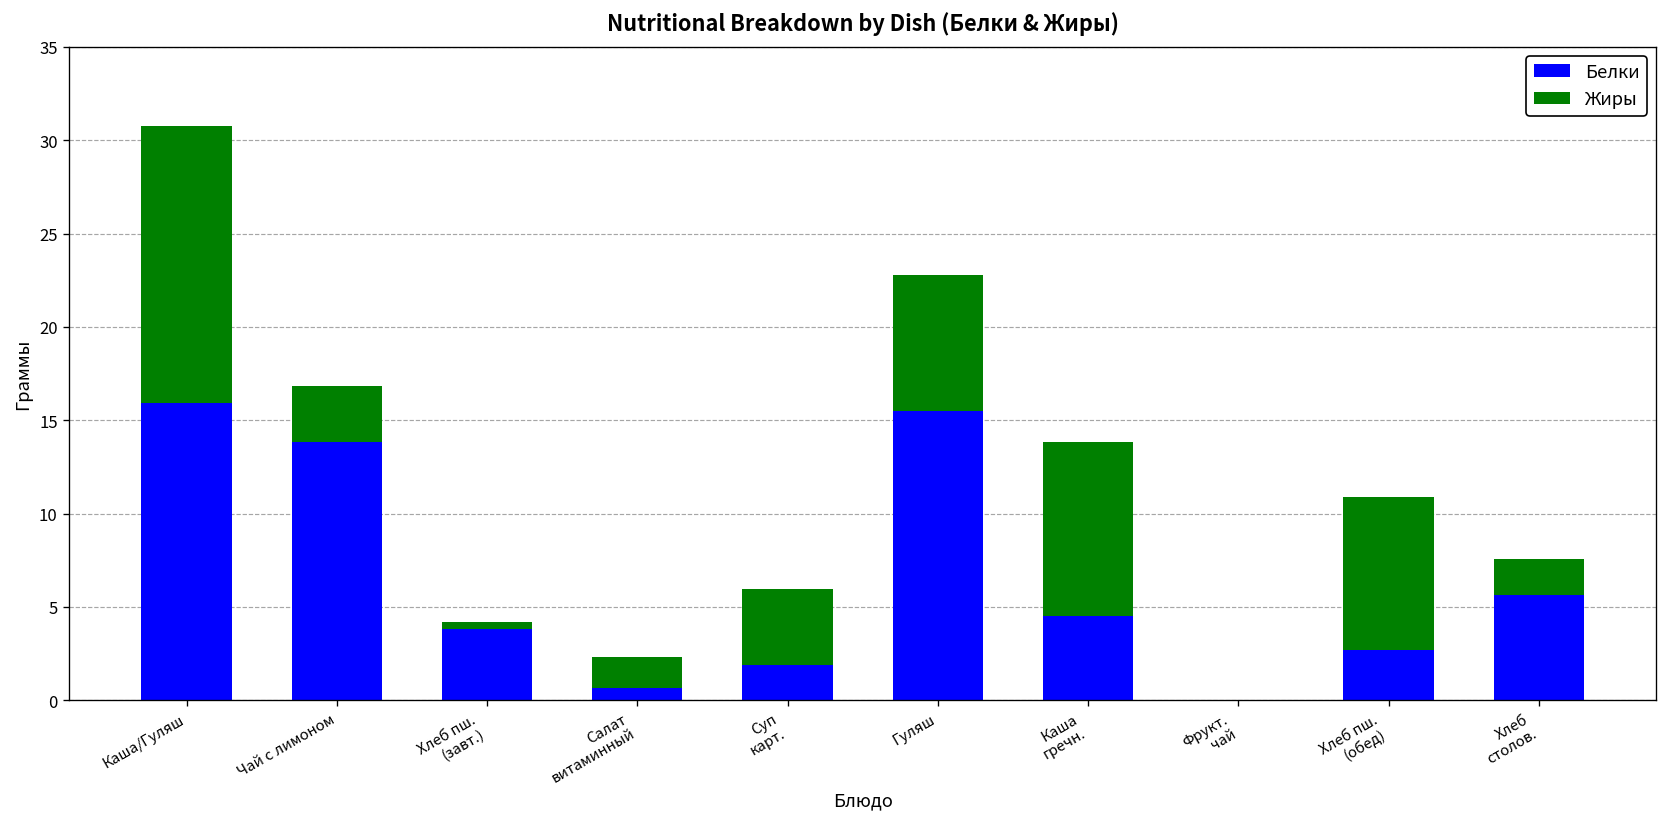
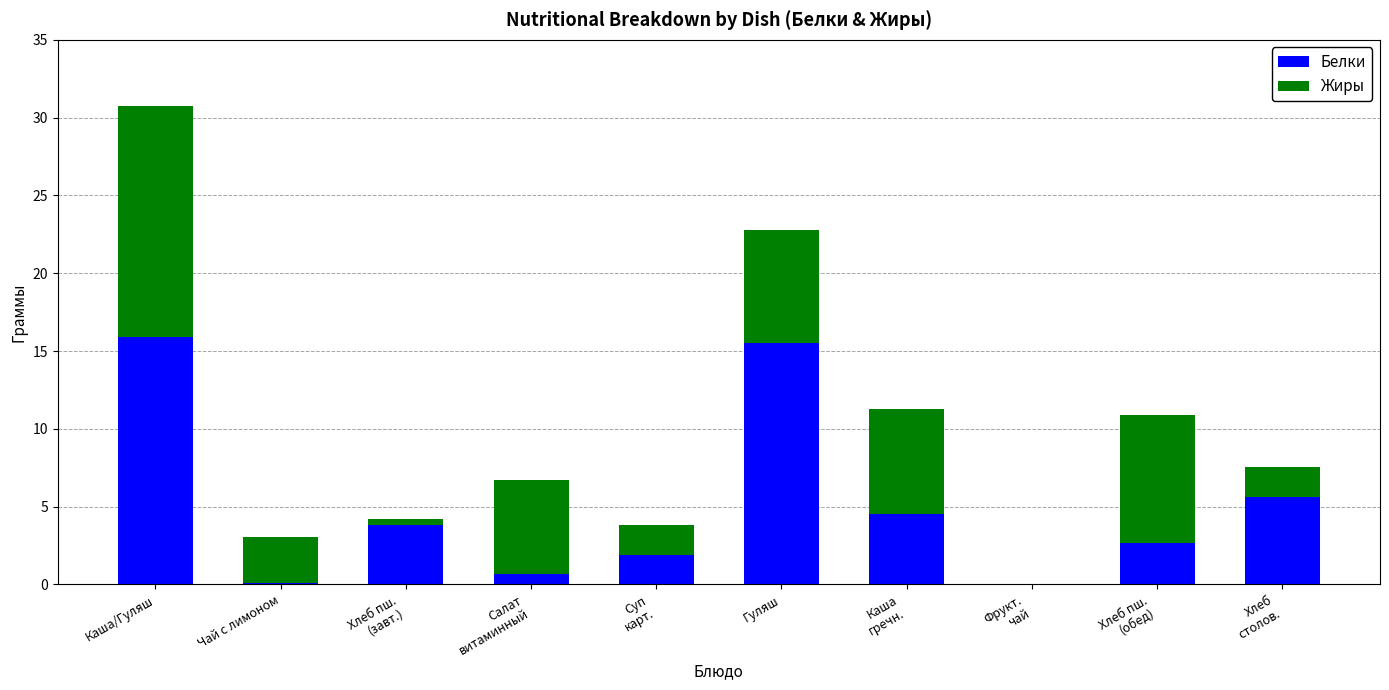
  {
    "Белки": {
      "Каша/Гуляш": 15.9,
-     "Чай с лимоном": 13.9,
+     "Чай с лимоном": 0.1,
      "Хлеб пш. (завт.)": 3.8,
      "Салат витаминный": 0.7,
      "Суп карт.": 1.9,
      "Гуляш": 15.5,
      "Каша гречн.": 4.5,
      "Фрукт. чай": 0.0,
      "Хлеб пш. (обед)": 2.7,
      "Хлеб столов.": 5.6
    },
    "Жиры": {
      "Каша/Гуляш": 14.9,
      "Чай с лимоном": 3.0,
      "Хлеб пш. (завт.)": 0.4,
-     "Салат витаминный": 1.7,
-     "Суп карт.": 4.1,
+     "Салат витаминный": 6.1,
+     "Суп карт.": 2.0,
      "Гуляш": 7.3,
-     "Каша гречн.": 9.3,
+     "Каша гречн.": 6.7,
      "Фрукт. чай": 0.0,
      "Хлеб пш. (обед)": 8.2,
      "Хлеб столов.": 1.9
    }
  }
